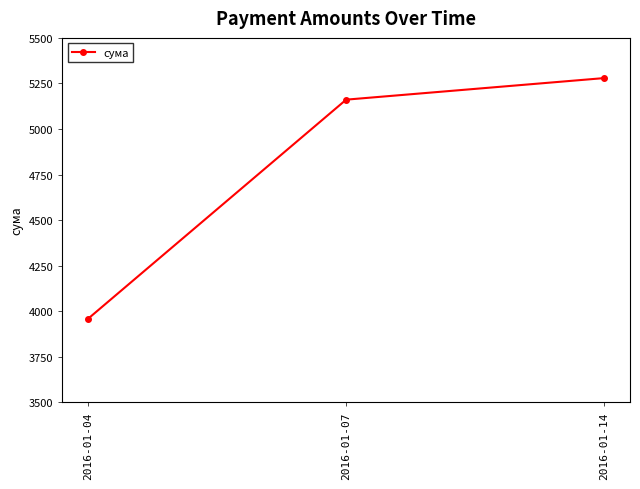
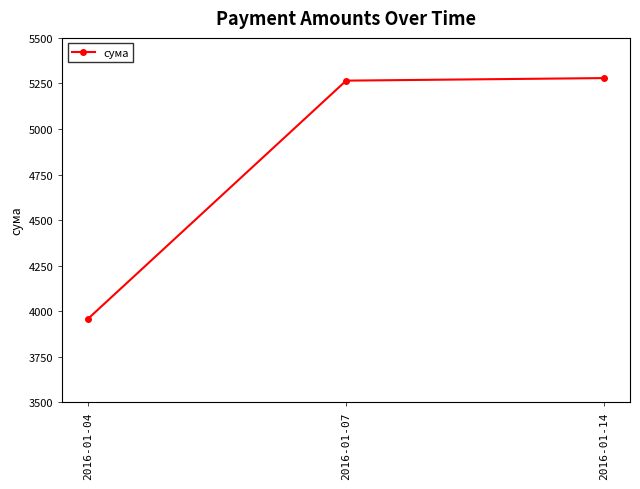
  {
    "2016-01-04": 3960,
-   "2016-01-07": 5160,
+   "2016-01-07": 5270,
    "2016-01-14": 5280
  }
